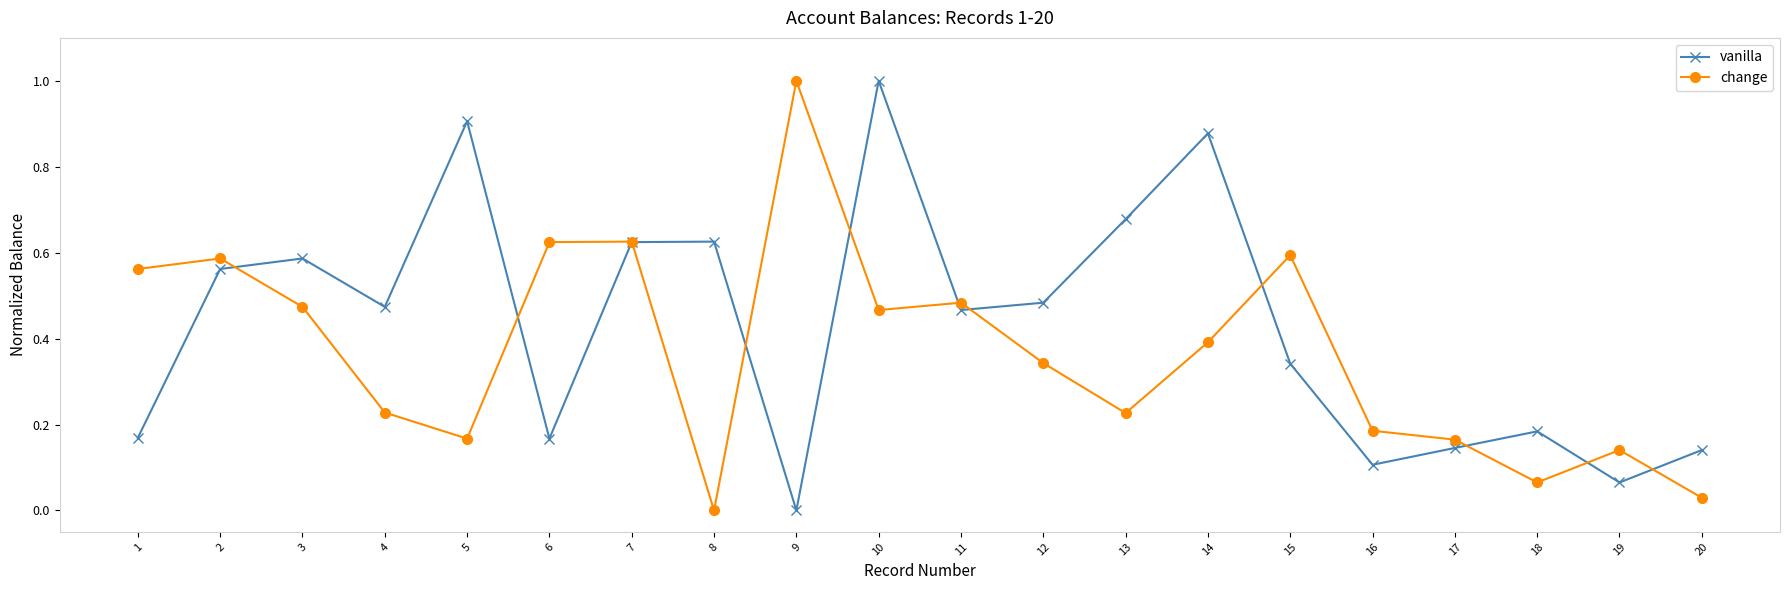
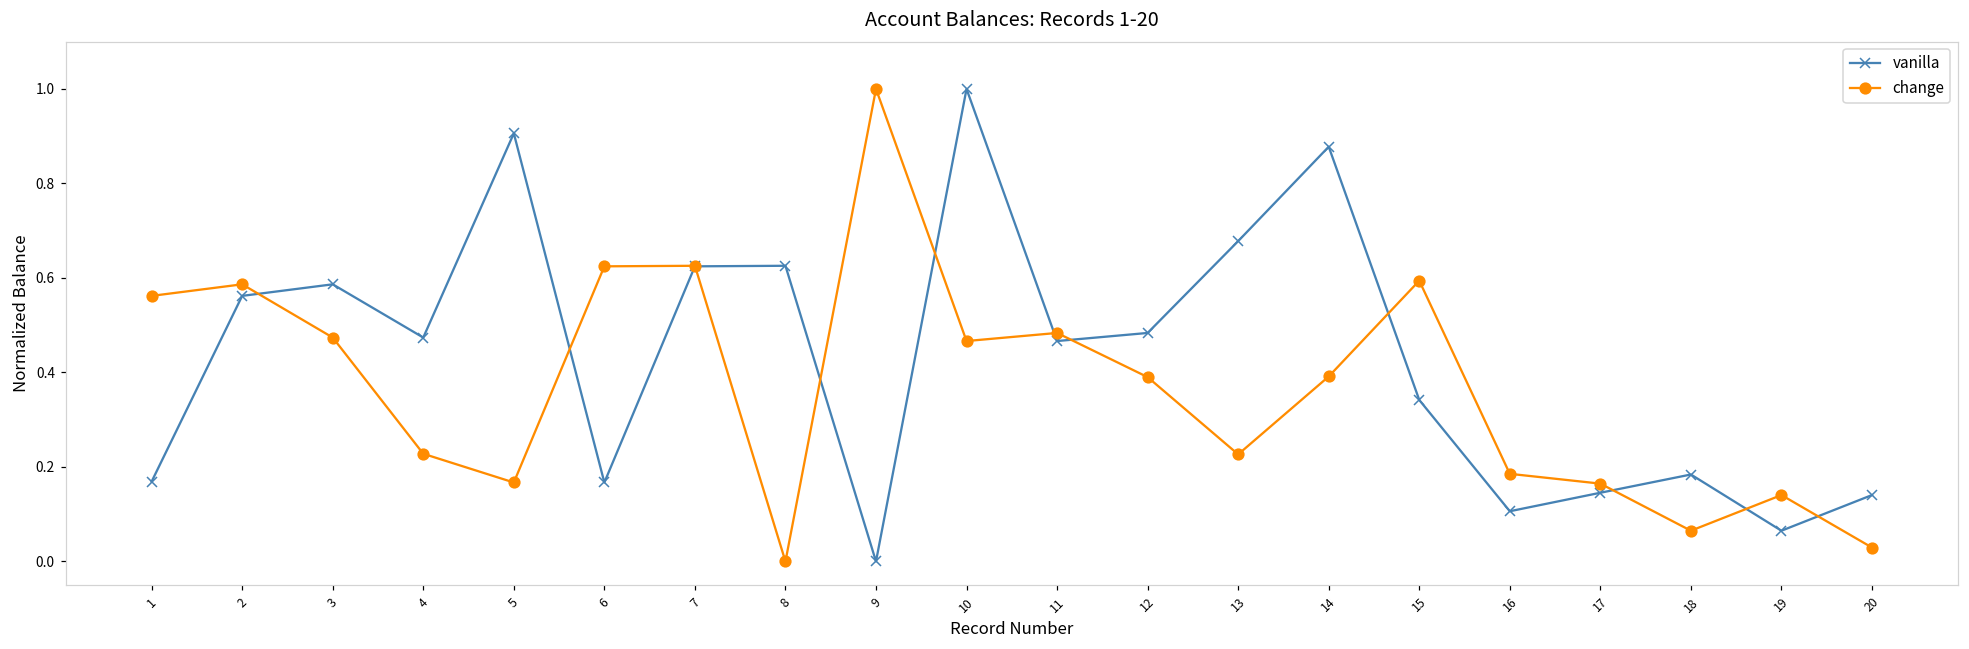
  {
    "vanilla": {
      "1": 0.17,
      "2": 0.56,
      "3": 0.59,
      "4": 0.47,
      "5": 0.91,
      "6": 0.17,
      "8": 0.63,
      "9": 0.00,
      "10": 1.00,
      "11": 0.47,
      "12": 0.48,
      "13": 0.68,
      "14": 0.88,
      "15": 0.34,
      "16": 0.11,
      "17": 0.15,
      "18": 0.18,
      "19": 0.07,
      "20": 0.14
    },
    "change": {
      "1": 0.56,
      "2": 0.59,
      "3": 0.47,
      "4": 0.23,
      "5": 0.17,
      "6": 0.62,
      "8": 0.00,
      "9": 1.00,
      "10": 0.47,
      "11": 0.48,
-     "12": 0.34,
+     "12": 0.39,
      "13": 0.23,
      "14": 0.39,
      "15": 0.59,
      "16": 0.19,
      "17": 0.16,
      "18": 0.07,
      "19": 0.14,
      "20": 0.03
    }
  }
